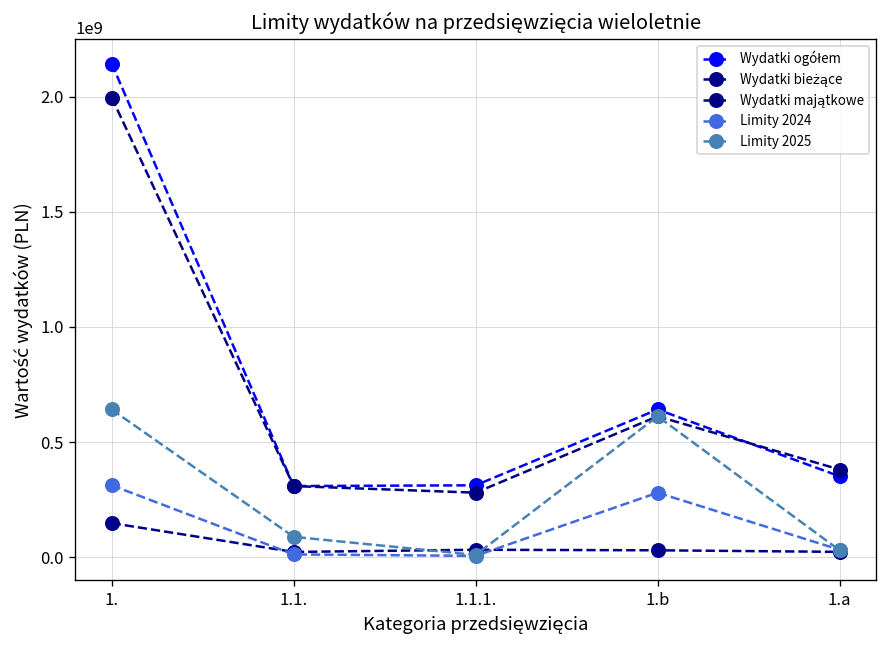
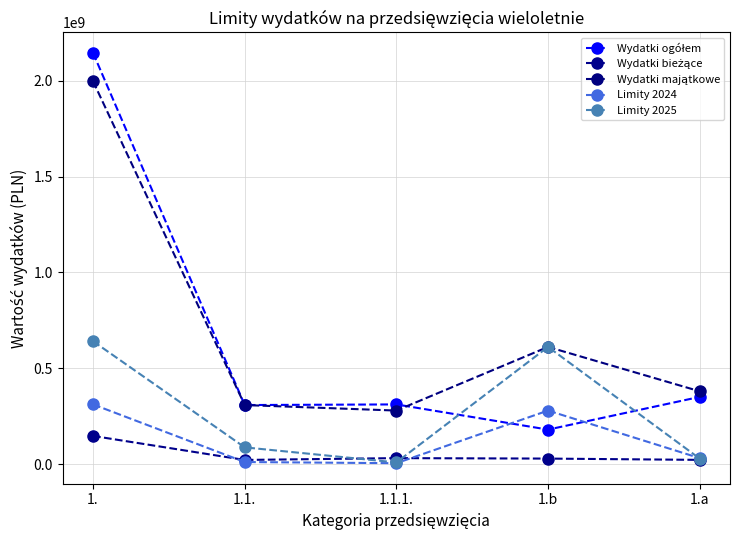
  {
    "Wydatki ogółem": {
      "1.": 2140000000,
      "1.1.1.": 310000000,
-     "1.b": 640000000,
+     "1.b": 180000000,
      "1.a": 350000000
    }
  }
